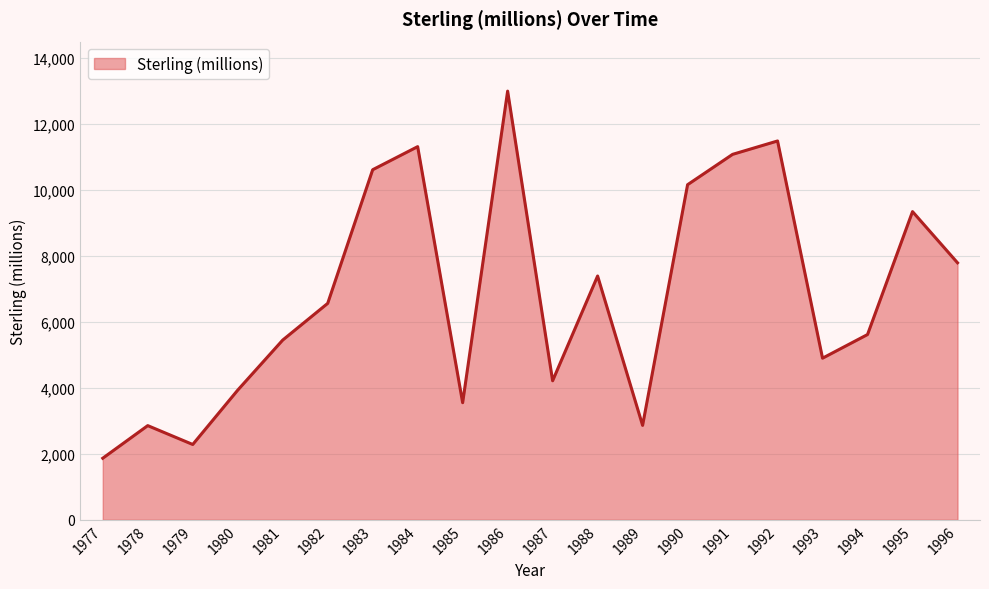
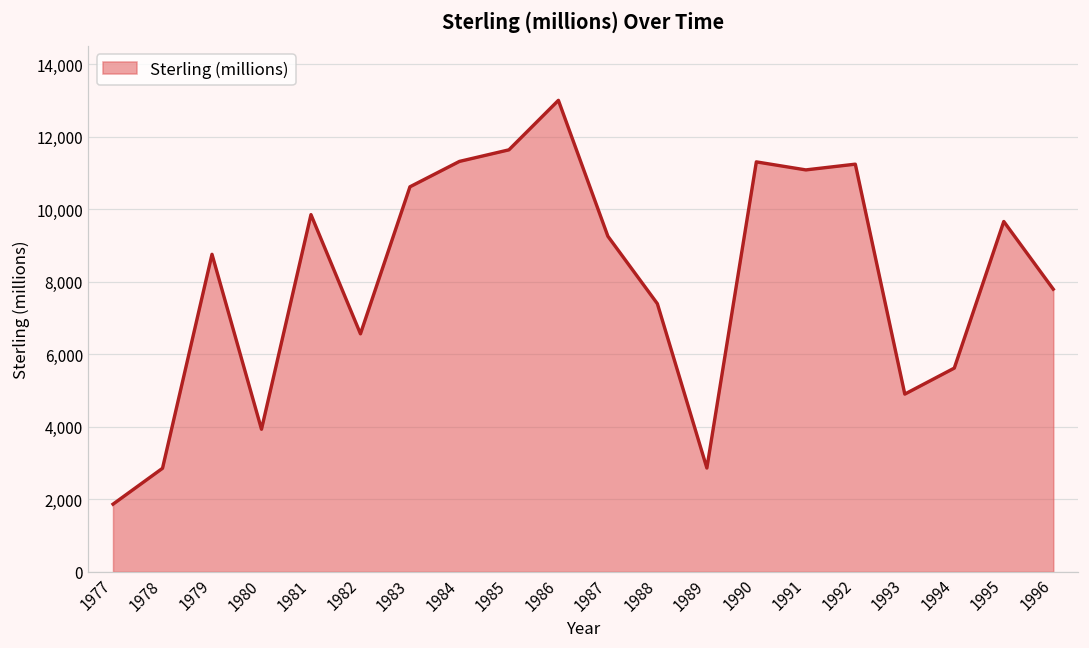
  {
    "1977": "1,900",
    "1978": "2,900",
-   "1979": "2,300",
+   "1979": "8,800",
    "1980": "3,900",
-   "1981": "5,400",
+   "1981": "9,800",
    "1982": "6,600",
    "1983": "10,600",
    "1984": "11,300",
-   "1985": "3,600",
+   "1985": "11,600",
    "1986": "13,000",
-   "1987": "4,200",
+   "1987": "9,300",
    "1988": "7,400",
    "1989": "2,900",
-   "1990": "10,200",
+   "1990": "11,300",
    "1991": "11,100",
-   "1992": "11,500",
+   "1992": "11,200",
    "1993": "4,900",
    "1994": "5,600",
-   "1995": "9,300",
+   "1995": "9,700",
    "1996": "7,800"
  }
